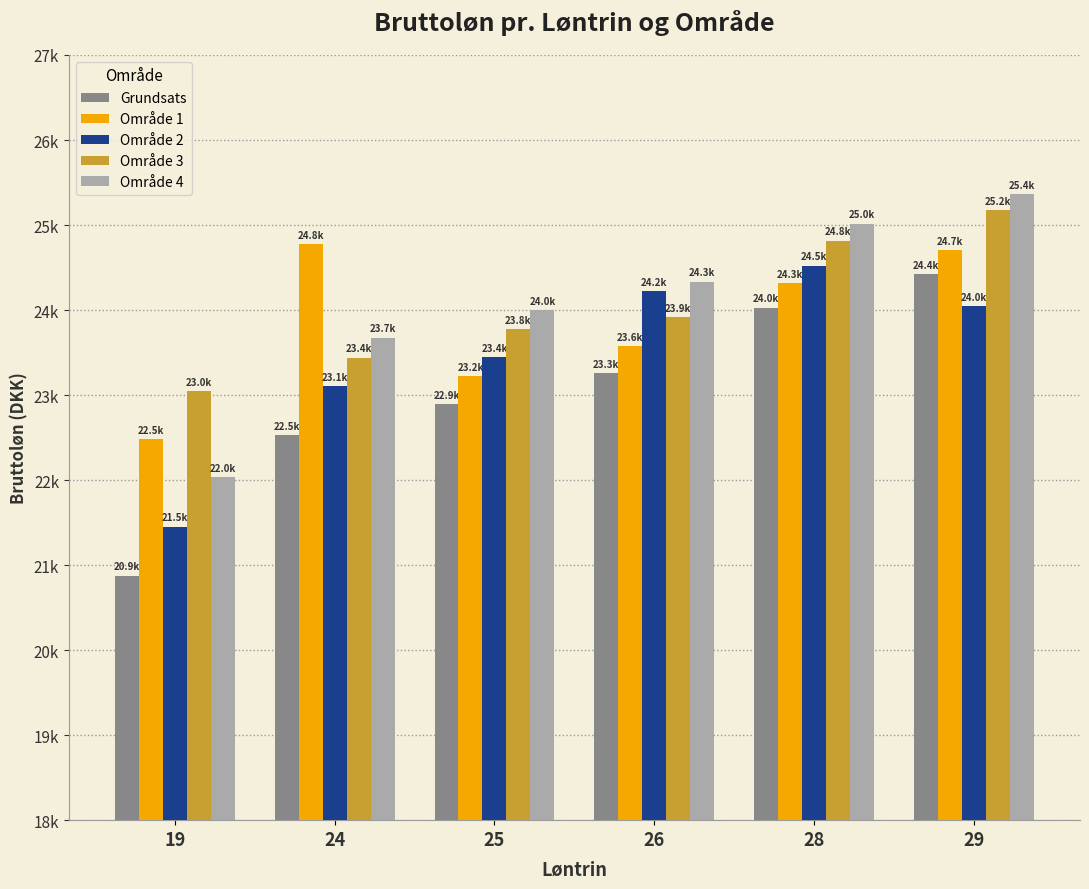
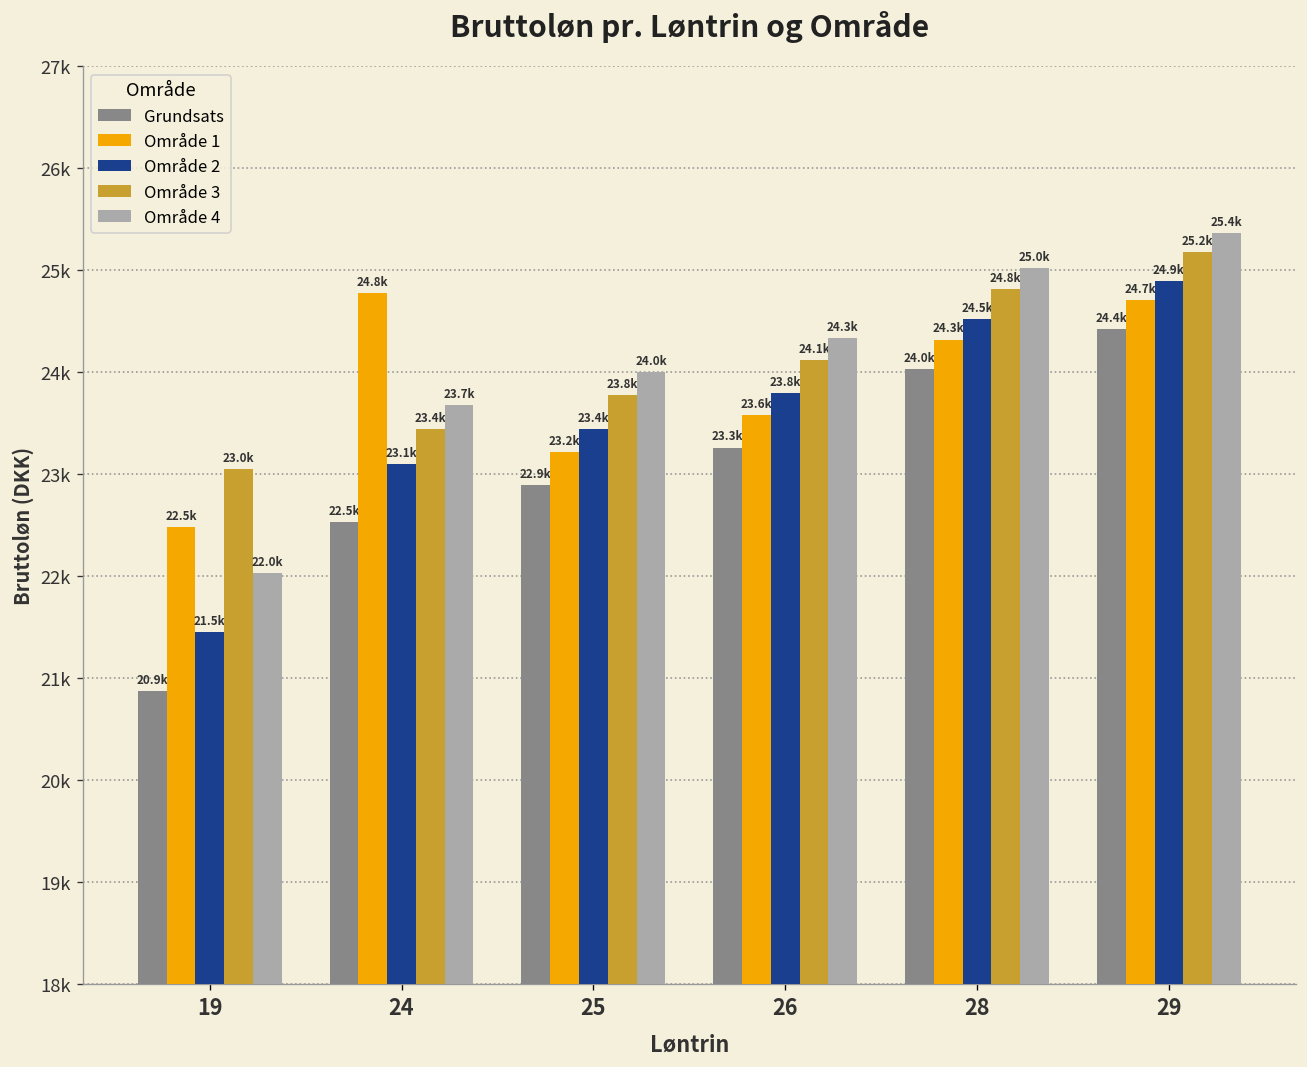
  {
    "Område 1": {
      "19": "22.5k",
      "24": "24.8k",
      "25": "23.2k",
      "26": "23.6k",
      "28": "24.3k",
      "29": "24.7k"
    },
    "Område 2": {
      "19": "21.5k",
      "24": "23.1k",
      "25": "23.4k",
-     "26": "24.2k",
+     "26": "23.8k",
      "28": "24.5k",
-     "29": "24.0k"
+     "29": "24.9k"
    },
    "Område 3": {
      "19": "23.0k",
      "24": "23.4k",
      "25": "23.8k",
-     "26": "23.9k",
+     "26": "24.1k",
      "28": "24.8k",
      "29": "25.2k"
    }
  }
